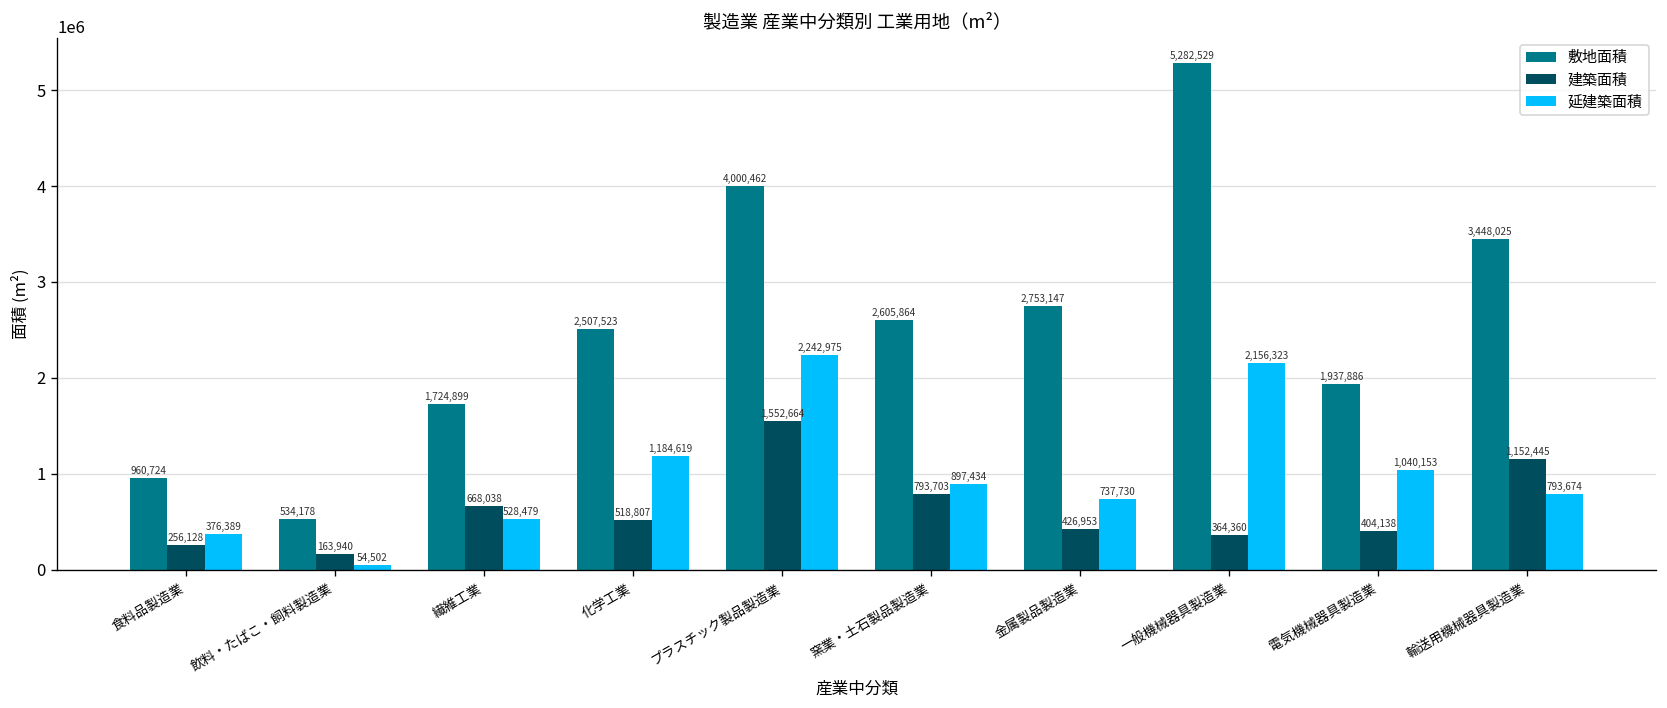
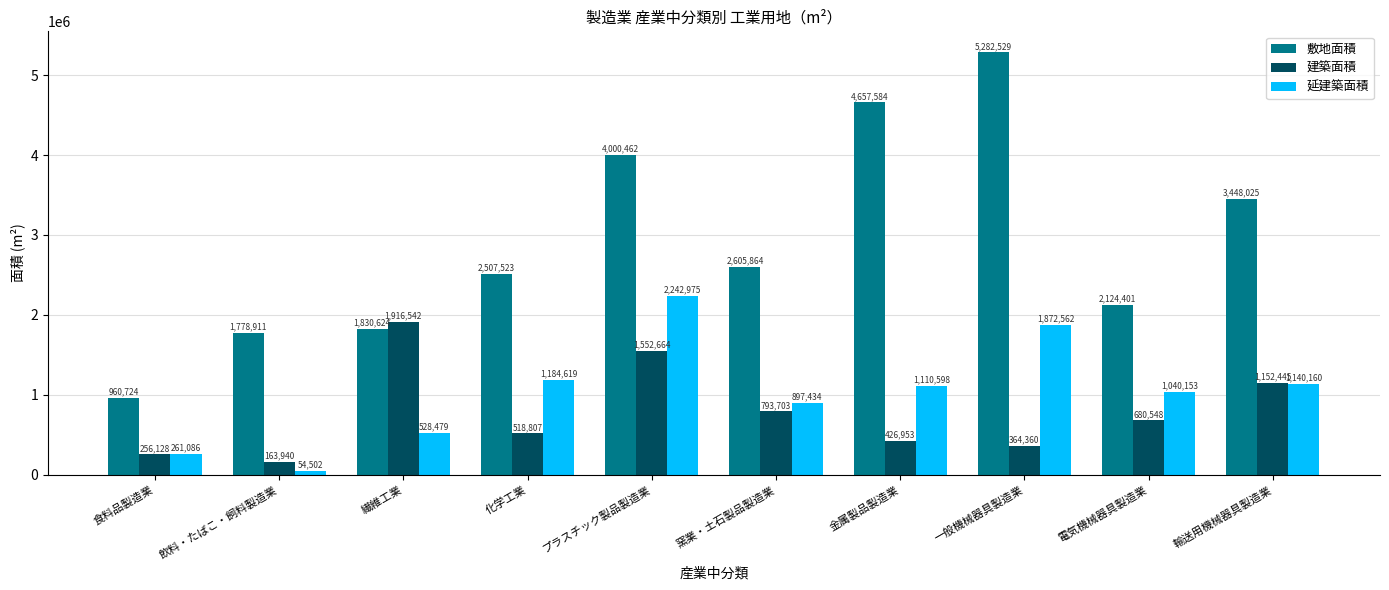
  {
    "敷地面積": {
      "食料品製造業": "960,724",
-     "飲料・たばこ・飼料製造業": "534,178",
-     "繊維工業": "1,724,899",
+     "飲料・たばこ・飼料製造業": "1,778,911",
+     "繊維工業": "1,830,624",
      "化学工業": "2,507,523",
      "プラスチック製品製造業": "4,000,462",
      "窯業・土石製品製造業": "2,605,864",
-     "金属製品製造業": "2,753,147",
+     "金属製品製造業": "4,657,584",
      "一般機械器具製造業": "5,282,529",
-     "電気機械器具製造業": "1,937,886",
+     "電気機械器具製造業": "2,124,401",
      "輸送用機械器具製造業": "3,448,025"
    },
    "建築面積": {
      "食料品製造業": "256,128",
      "飲料・たばこ・飼料製造業": "163,940",
-     "繊維工業": "668,038",
+     "繊維工業": "1,916,542",
      "化学工業": "518,807",
      "プラスチック製品製造業": "1,552,664",
      "窯業・土石製品製造業": "793,703",
      "金属製品製造業": "426,953",
      "一般機械器具製造業": "364,360",
-     "電気機械器具製造業": "404,138",
+     "電気機械器具製造業": "680,548",
      "輸送用機械器具製造業": "1,152,445"
    },
    "延建築面積": {
-     "食料品製造業": "376,389",
+     "食料品製造業": "261,086",
      "飲料・たばこ・飼料製造業": "54,502",
      "繊維工業": "528,479",
      "化学工業": "1,184,619",
      "プラスチック製品製造業": "2,242,975",
      "窯業・土石製品製造業": "897,434",
-     "金属製品製造業": "737,730",
-     "一般機械器具製造業": "2,156,323",
+     "金属製品製造業": "1,110,598",
+     "一般機械器具製造業": "1,872,562",
      "電気機械器具製造業": "1,040,153",
-     "輸送用機械器具製造業": "793,674"
+     "輸送用機械器具製造業": "1,140,160"
    }
  }
